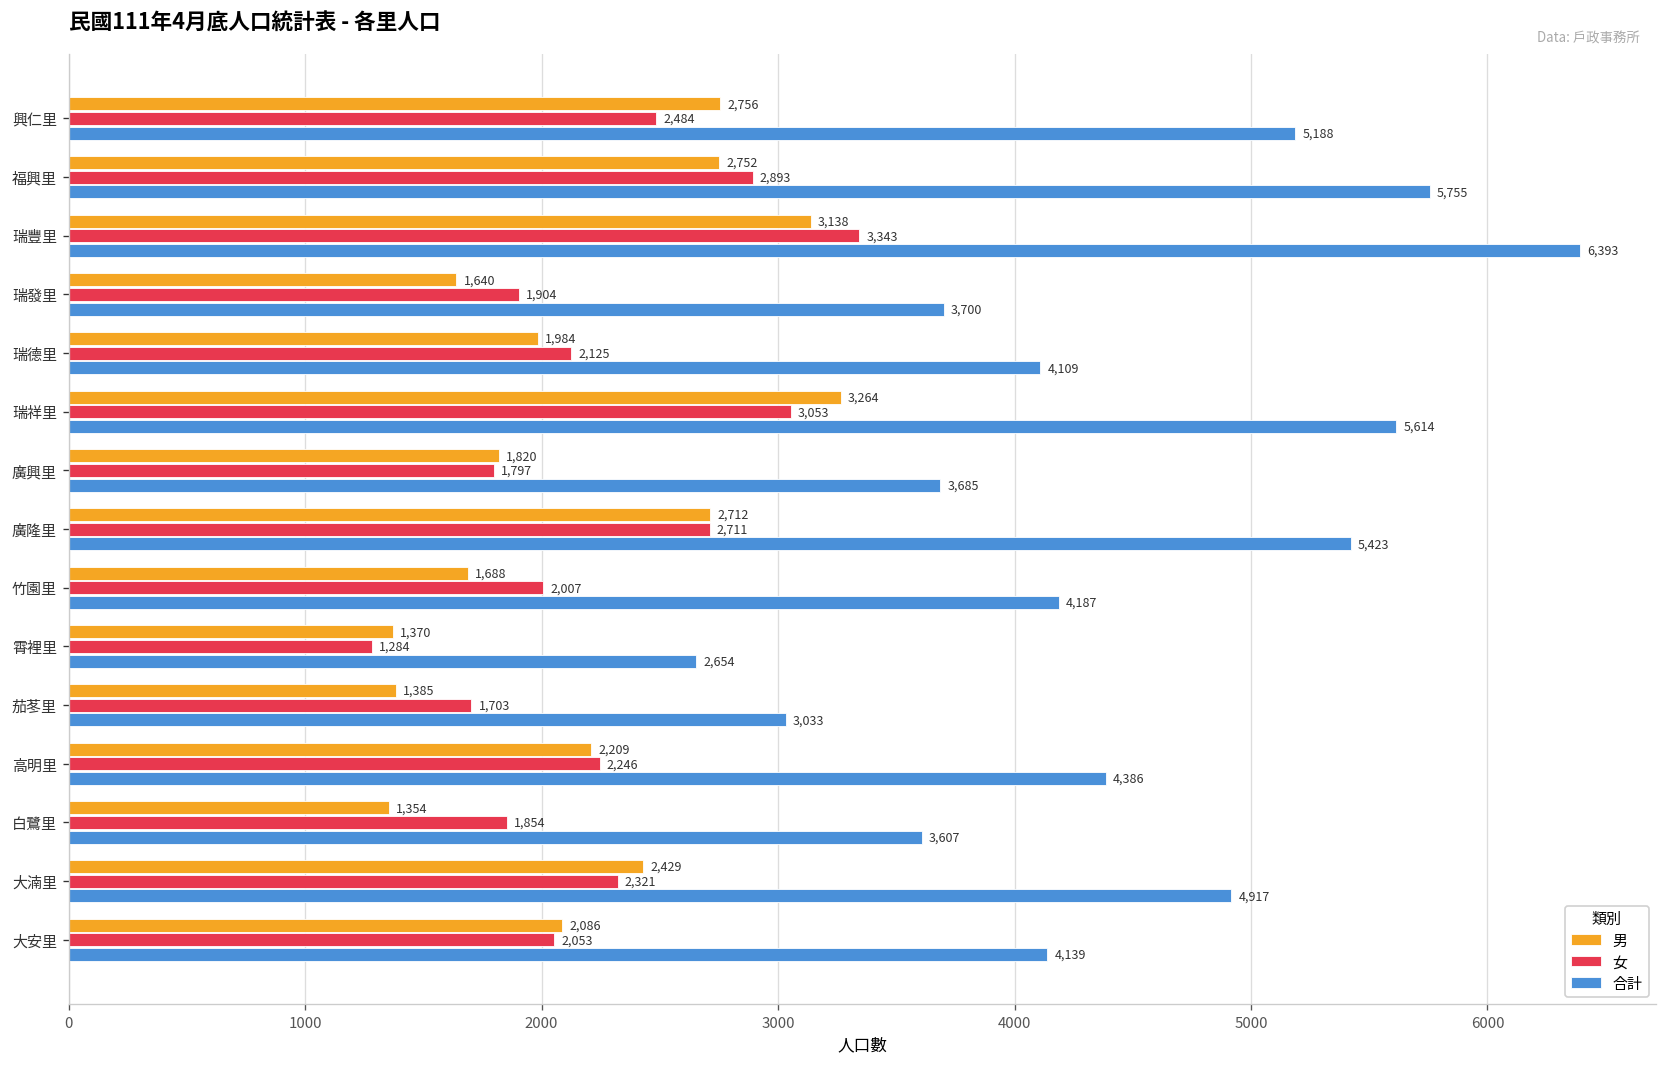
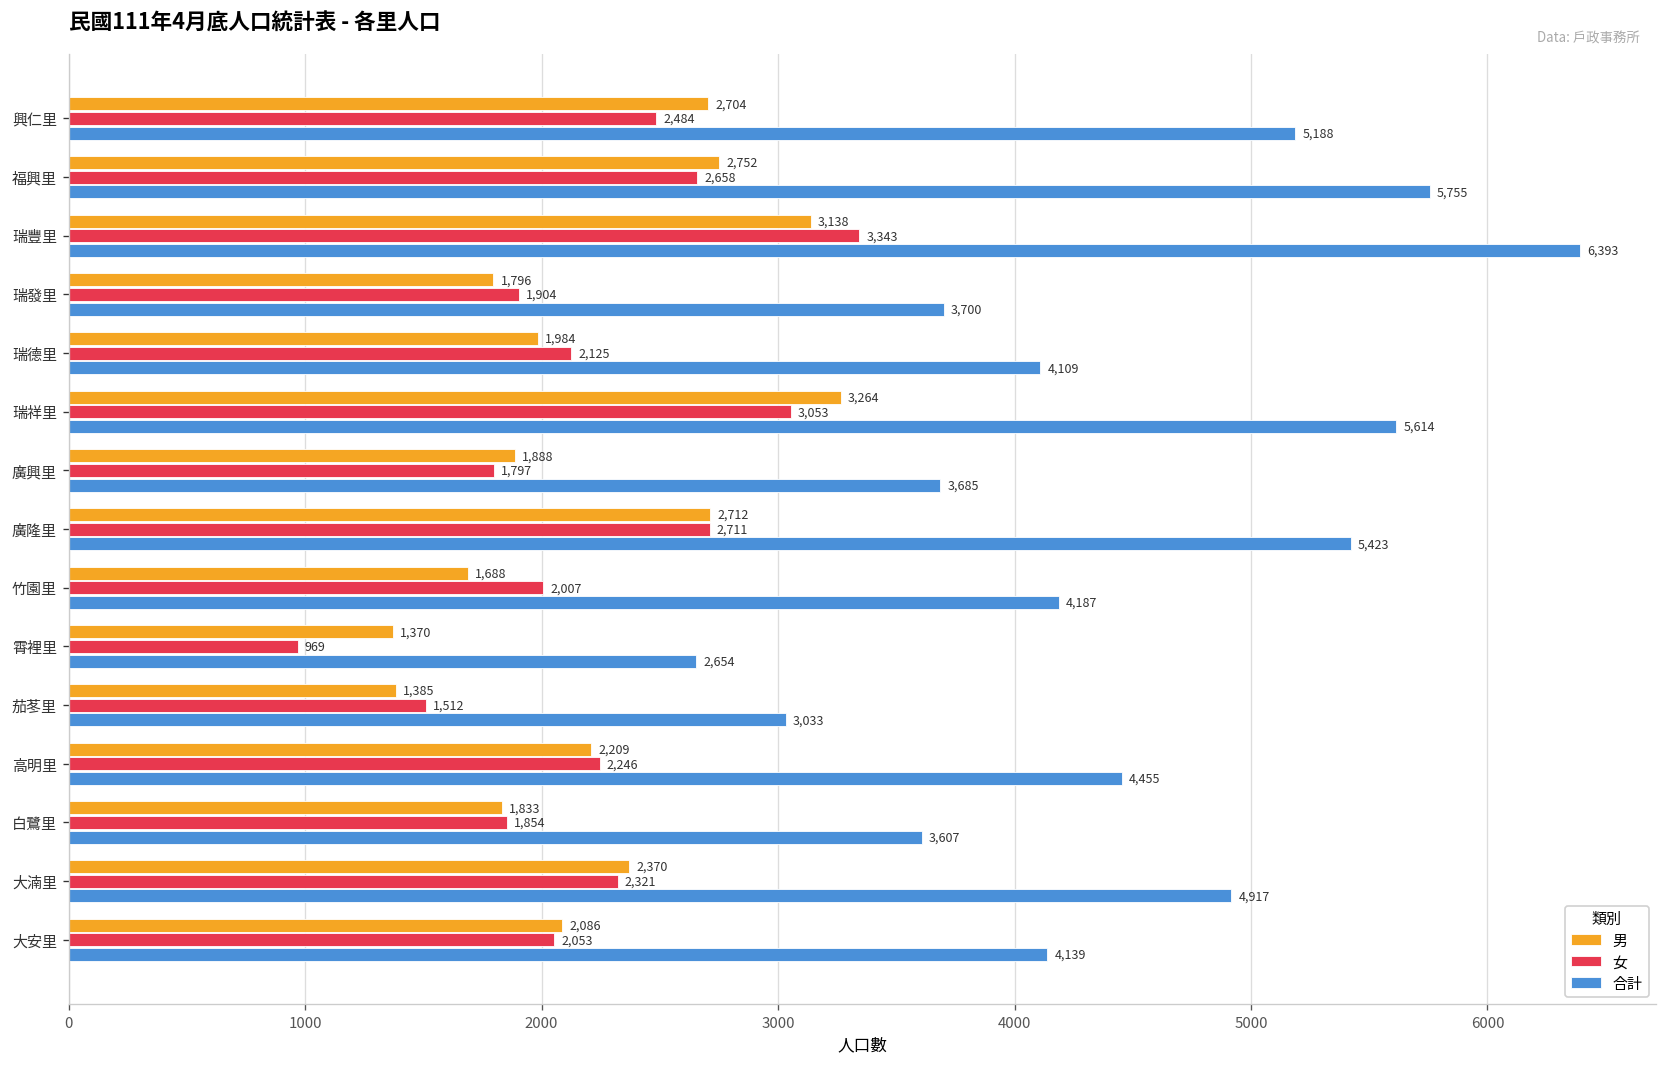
  {
    "男": {
-     "興仁里": "2,756",
+     "興仁里": "2,704",
      "福興里": "2,752",
      "瑞豐里": "3,138",
-     "瑞發里": "1,640",
+     "瑞發里": "1,796",
      "瑞德里": "1,984",
      "瑞祥里": "3,264",
-     "廣興里": "1,820",
+     "廣興里": "1,888",
      "廣隆里": "2,712",
      "竹園里": "1,688",
      "霄裡里": "1,370",
      "茄苳里": "1,385",
      "高明里": "2,209",
-     "白鷺里": "1,354",
-     "大湳里": "2,429",
+     "白鷺里": "1,833",
+     "大湳里": "2,370",
      "大安里": "2,086"
    },
    "女": {
      "興仁里": "2,484",
-     "福興里": "2,893",
+     "福興里": "2,658",
      "瑞豐里": "3,343",
      "瑞發里": "1,904",
      "瑞德里": "2,125",
      "瑞祥里": "3,053",
      "廣興里": "1,797",
      "廣隆里": "2,711",
      "竹園里": "2,007",
-     "霄裡里": "1,284",
-     "茄苳里": "1,703",
+     "霄裡里": "969",
+     "茄苳里": "1,512",
      "高明里": "2,246",
      "白鷺里": "1,854",
      "大湳里": "2,321",
      "大安里": "2,053"
    },
    "合計": {
      "興仁里": "5,188",
      "福興里": "5,755",
      "瑞豐里": "6,393",
      "瑞發里": "3,700",
      "瑞德里": "4,109",
      "瑞祥里": "5,614",
      "廣興里": "3,685",
      "廣隆里": "5,423",
      "竹園里": "4,187",
      "霄裡里": "2,654",
      "茄苳里": "3,033",
-     "高明里": "4,386",
+     "高明里": "4,455",
      "白鷺里": "3,607",
      "大湳里": "4,917",
      "大安里": "4,139"
    }
  }
